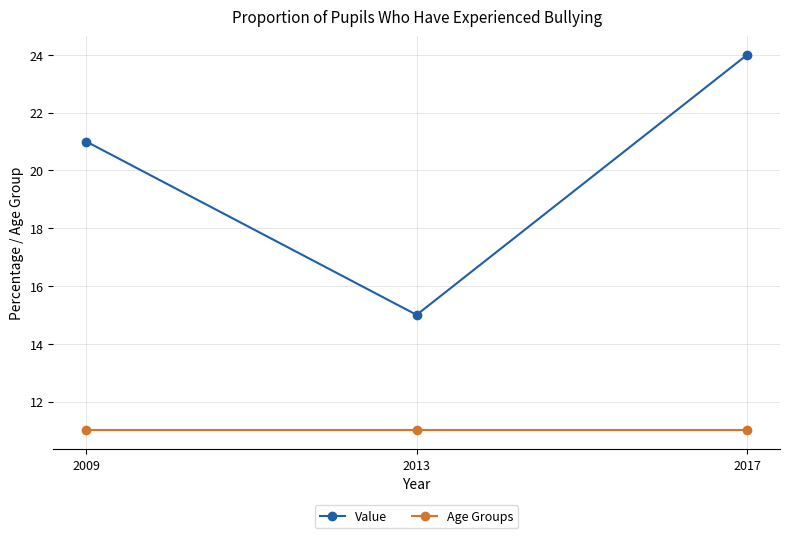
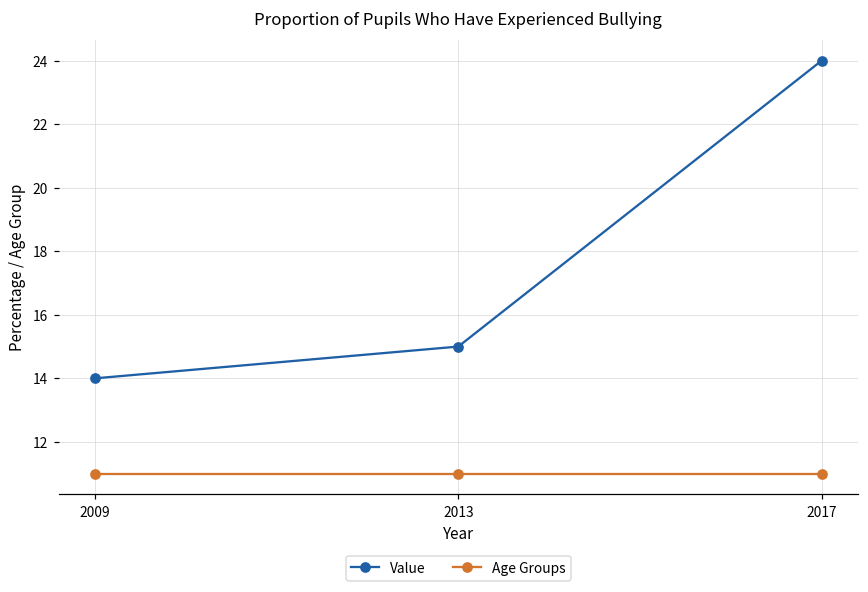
  {
    "Value": {
-     "2009": 21,
+     "2009": 14,
      "2013": 15,
      "2017": 24
    },
    "Age Groups": {
      "2009": 11,
      "2013": 11,
      "2017": 11
    }
  }
